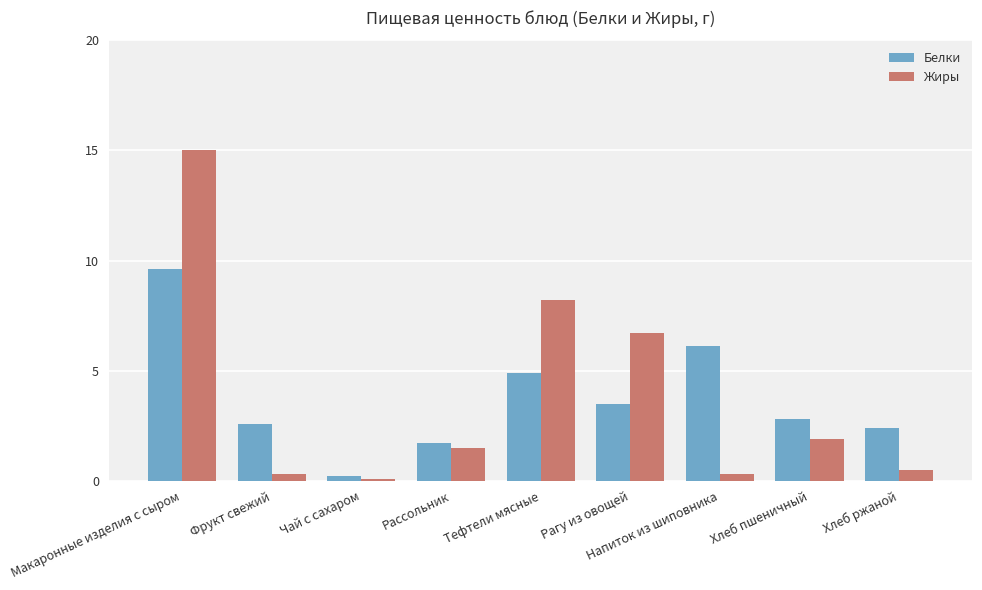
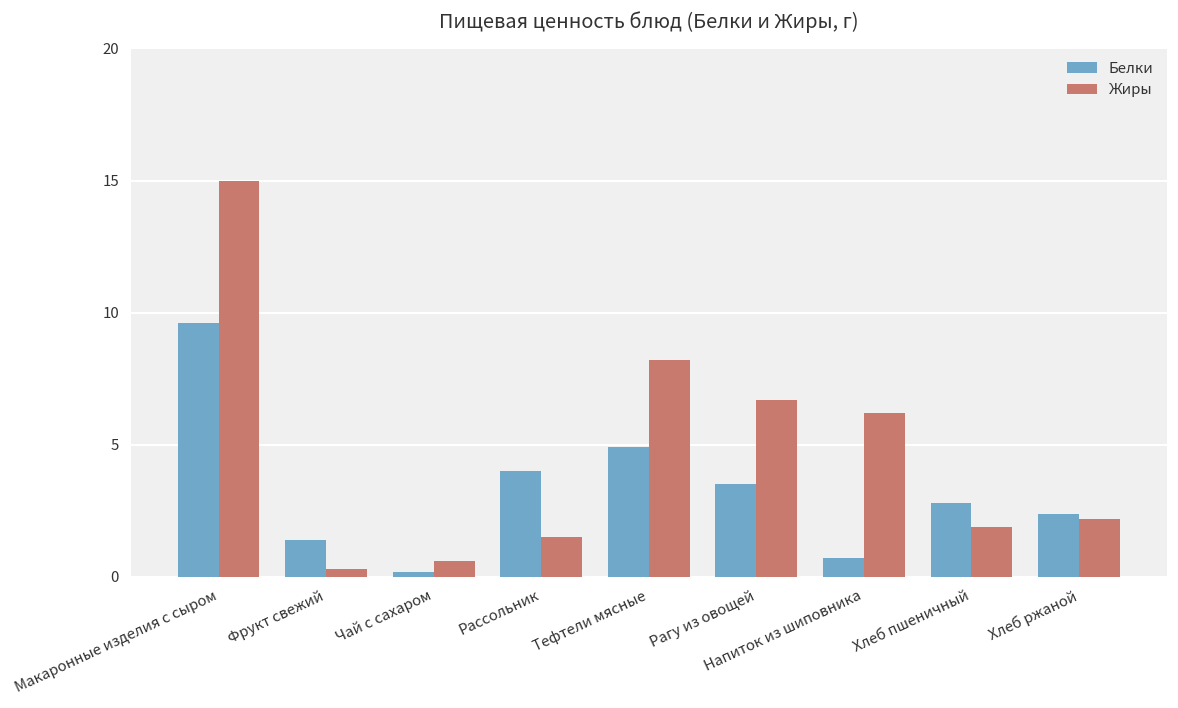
  {
    "Белки": {
      "Макаронные изделия с сыром": 9.6,
-     "Фрукт свежий": 2.6,
+     "Фрукт свежий": 1.4,
      "Чай с сахаром": 0.2,
-     "Рассольник": 1.7,
+     "Рассольник": 4.0,
      "Тефтели мясные": 4.9,
      "Рагу из овощей": 3.5,
-     "Напиток из шиповника": 6.1,
+     "Напиток из шиповника": 0.7,
      "Хлеб пшеничный": 2.8,
      "Хлеб ржаной": 2.4
    },
    "Жиры": {
      "Макаронные изделия с сыром": 15.0,
      "Фрукт свежий": 0.3,
-     "Чай с сахаром": 0.1,
+     "Чай с сахаром": 0.6,
      "Рассольник": 1.5,
      "Тефтели мясные": 8.2,
      "Рагу из овощей": 6.7,
-     "Напиток из шиповника": 0.3,
+     "Напиток из шиповника": 6.2,
      "Хлеб пшеничный": 1.9,
-     "Хлеб ржаной": 0.5
+     "Хлеб ржаной": 2.2
    }
  }
